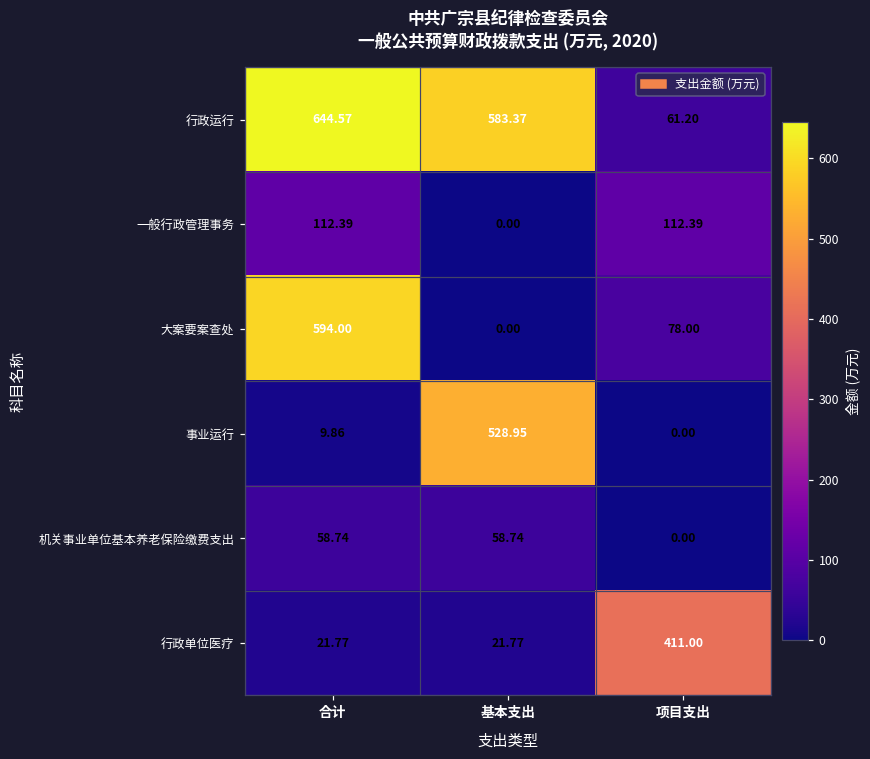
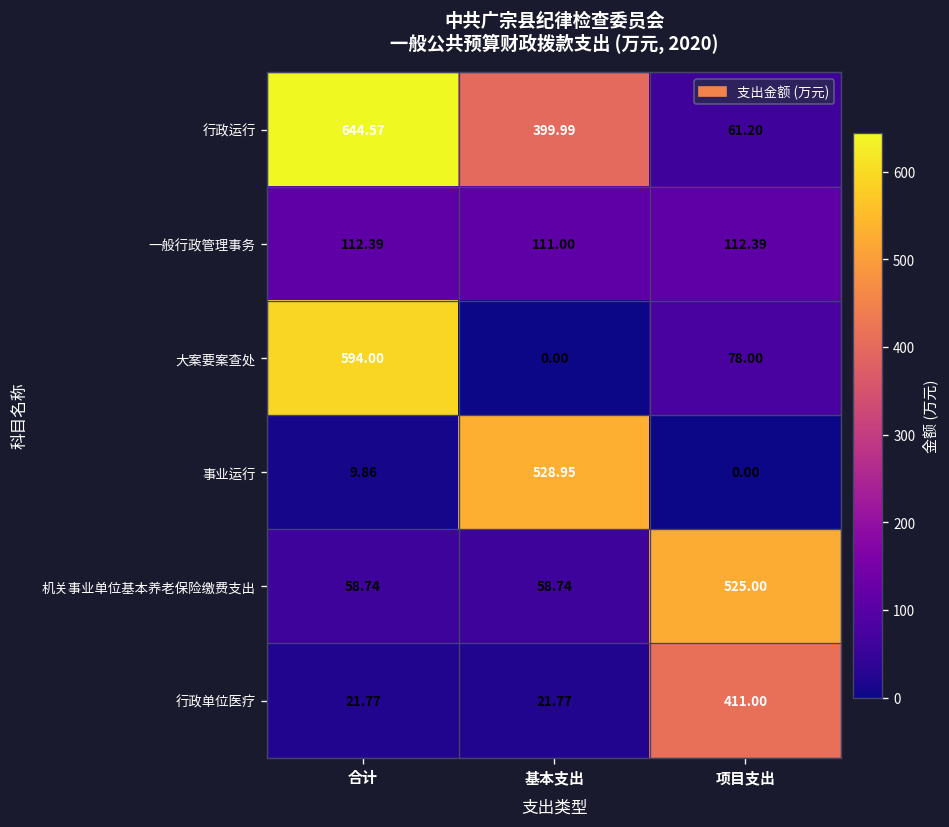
  {
    "行政运行": {
      "合计": 644.57,
-     "基本支出": 583.37,
+     "基本支出": 399.99,
      "项目支出": 61.20
    },
    "一般行政管理事务": {
      "合计": 112.39,
-     "基本支出": 0.00,
+     "基本支出": 111.00,
      "项目支出": 112.39
    },
    "大案要案查处": {
      "合计": 594.00,
      "基本支出": 0.00,
      "项目支出": 78.00
    },
    "事业运行": {
      "合计": 9.86,
      "基本支出": 528.95,
      "项目支出": 0.00
    },
    "机关事业单位基本养老保险缴费支出": {
      "合计": 58.74,
      "基本支出": 58.74,
-     "项目支出": 0.00
+     "项目支出": 525.00
    },
    "行政单位医疗": {
      "合计": 21.77,
      "基本支出": 21.77,
      "项目支出": 411.00
    }
  }
